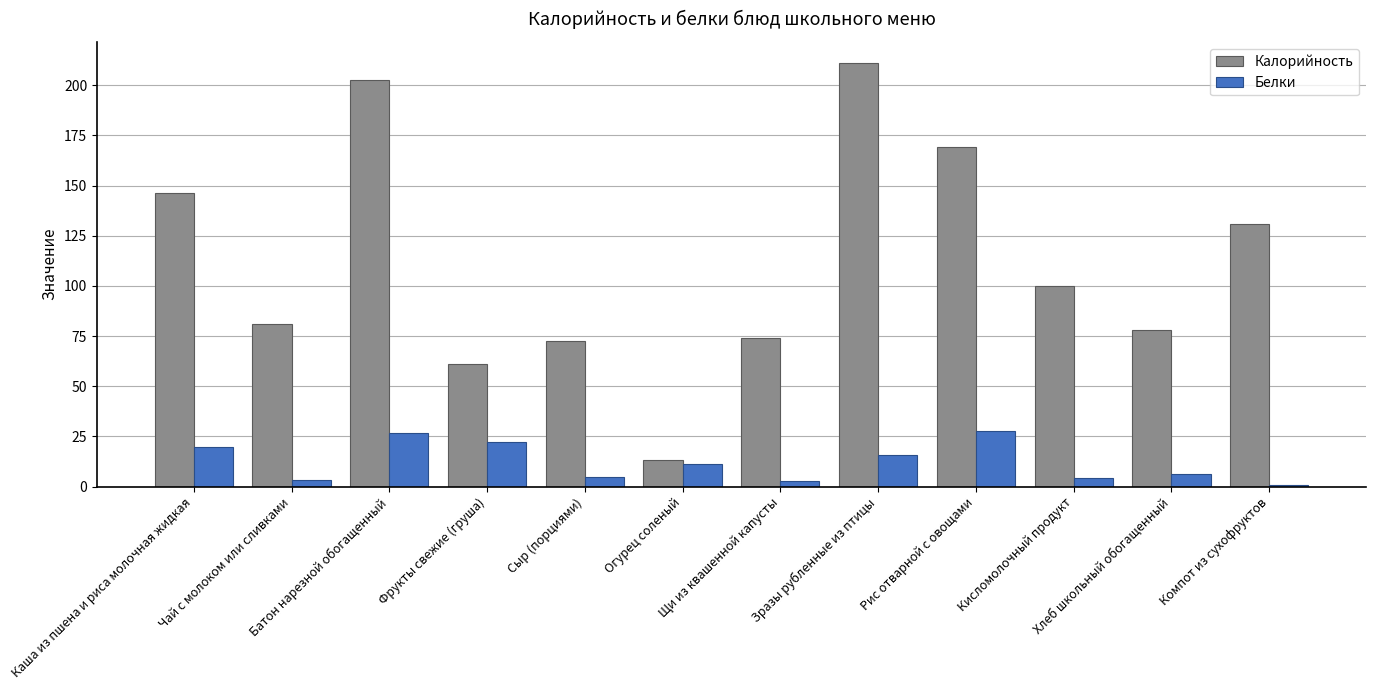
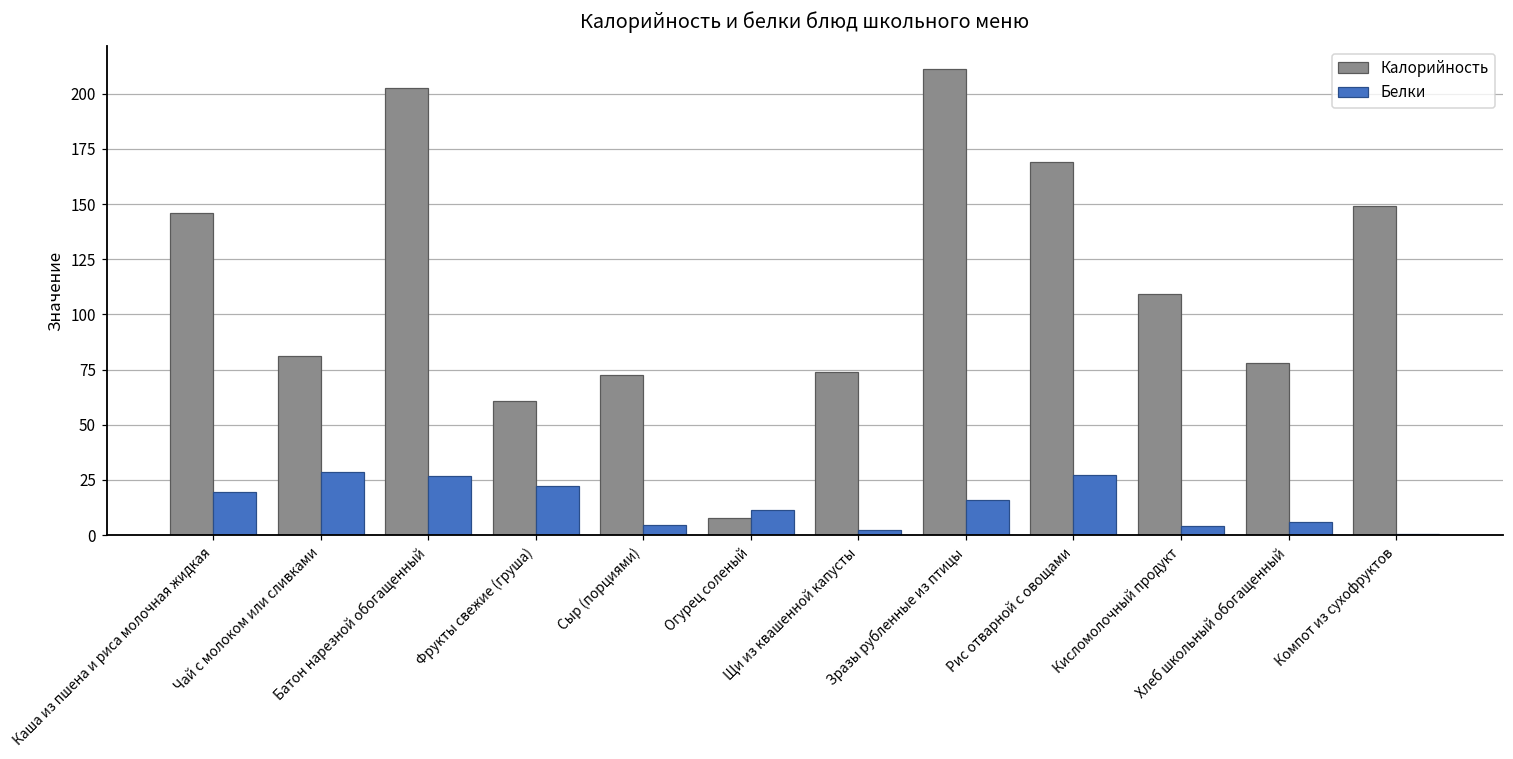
  {
    "Калорийность": {
      "Каша из пшена и риса молочная жидкая": 146,
      "Чай с молоком или сливками": 81,
      "Батон нарезной обогащенный": 202,
      "Фрукты свежие (груша)": 61,
      "Сыр (порциями)": 73,
-     "Огурец соленый": 13,
+     "Огурец соленый": 8,
      "Щи из квашенной капусты": 74,
      "Зразы рубленные из птицы": 211,
      "Рис отварной с овощами": 169,
-     "Кисломолочный продукт": 100,
+     "Кисломолочный продукт": 109,
      "Хлеб школьный обогащенный": 78,
-     "Компот из сухофруктов": 131
+     "Компот из сухофруктов": 149
    },
    "Белки": {
      "Каша из пшена и риса молочная жидкая": 20,
-     "Чай с молоком или сливками": 3,
+     "Чай с молоком или сливками": 28,
      "Батон нарезной обогащенный": 27,
      "Фрукты свежие (груша)": 22,
      "Сыр (порциями)": 5,
      "Огурец соленый": 11,
      "Щи из квашенной капусты": 3,
      "Зразы рубленные из птицы": 16,
      "Рис отварной с овощами": 27,
      "Кисломолочный продукт": 4,
      "Хлеб школьный обогащенный": 6
    }
  }
